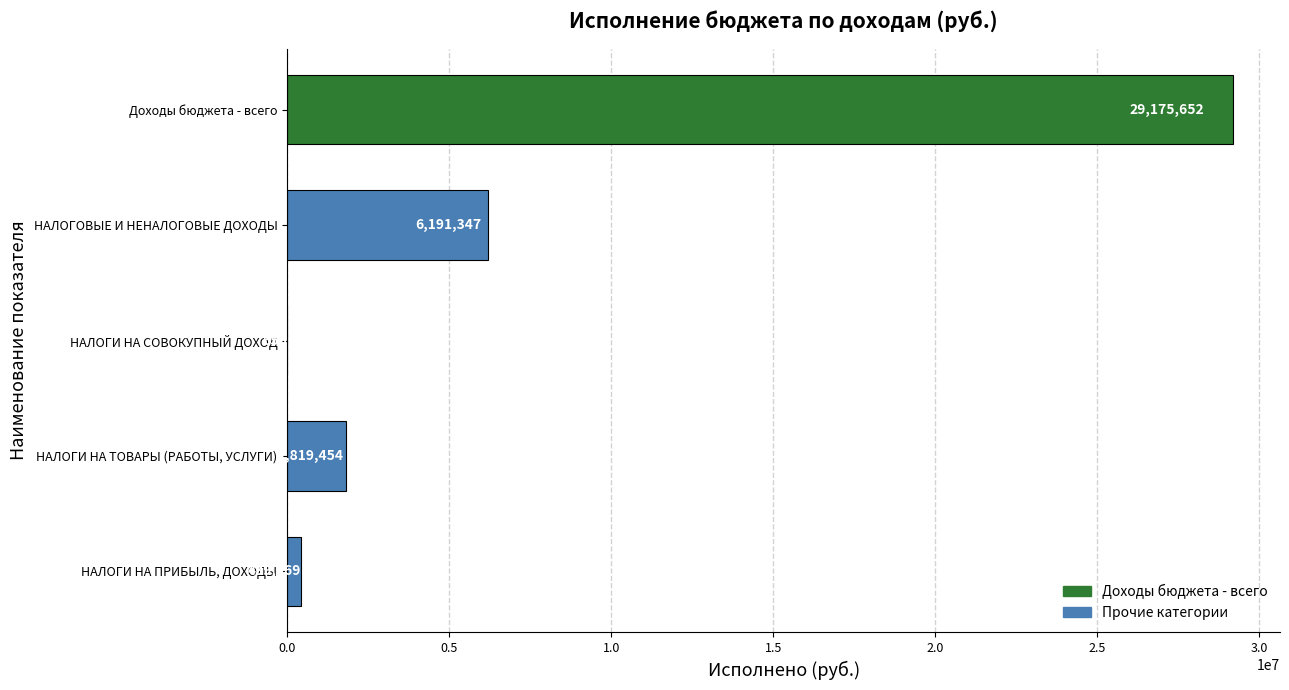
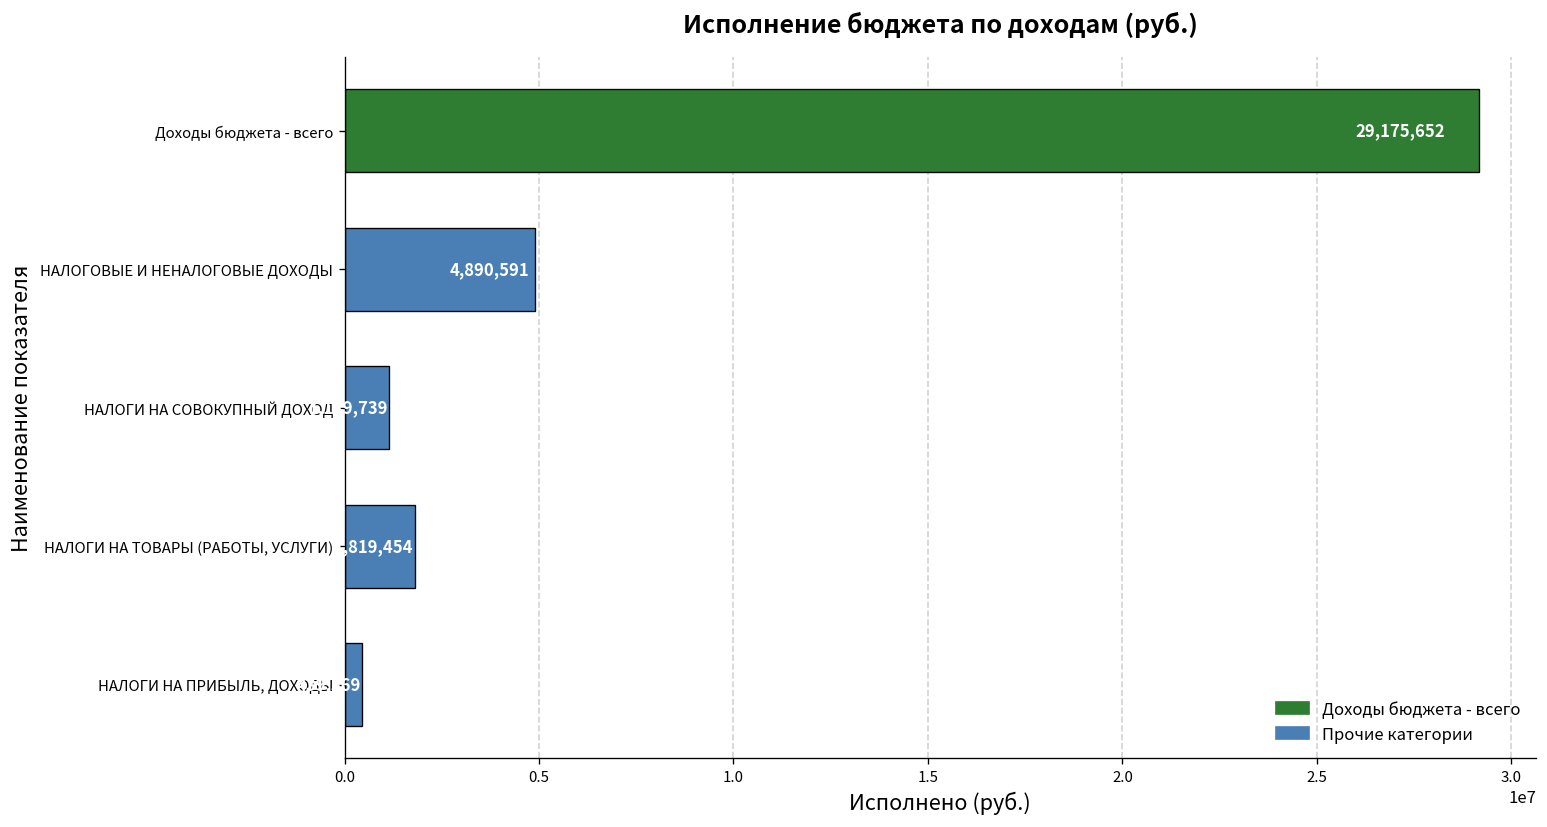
  {
    "Доходы бюджета - всего": "29,175,652",
-   "НАЛОГОВЫЕ И НЕНАЛОГОВЫЕ ДОХОДЫ": "6,191,347",
-   "НАЛОГИ НА СОВОКУПНЫЙ ДОХОД": "0",
+   "НАЛОГОВЫЕ И НЕНАЛОГОВЫЕ ДОХОДЫ": "4,890,591",
+   "НАЛОГИ НА СОВОКУПНЫЙ ДОХОД": "1100000",
    "НАЛОГИ НА ТОВАРЫ (РАБОТЫ, УСЛУГИ)": "1,819,454"
  }
